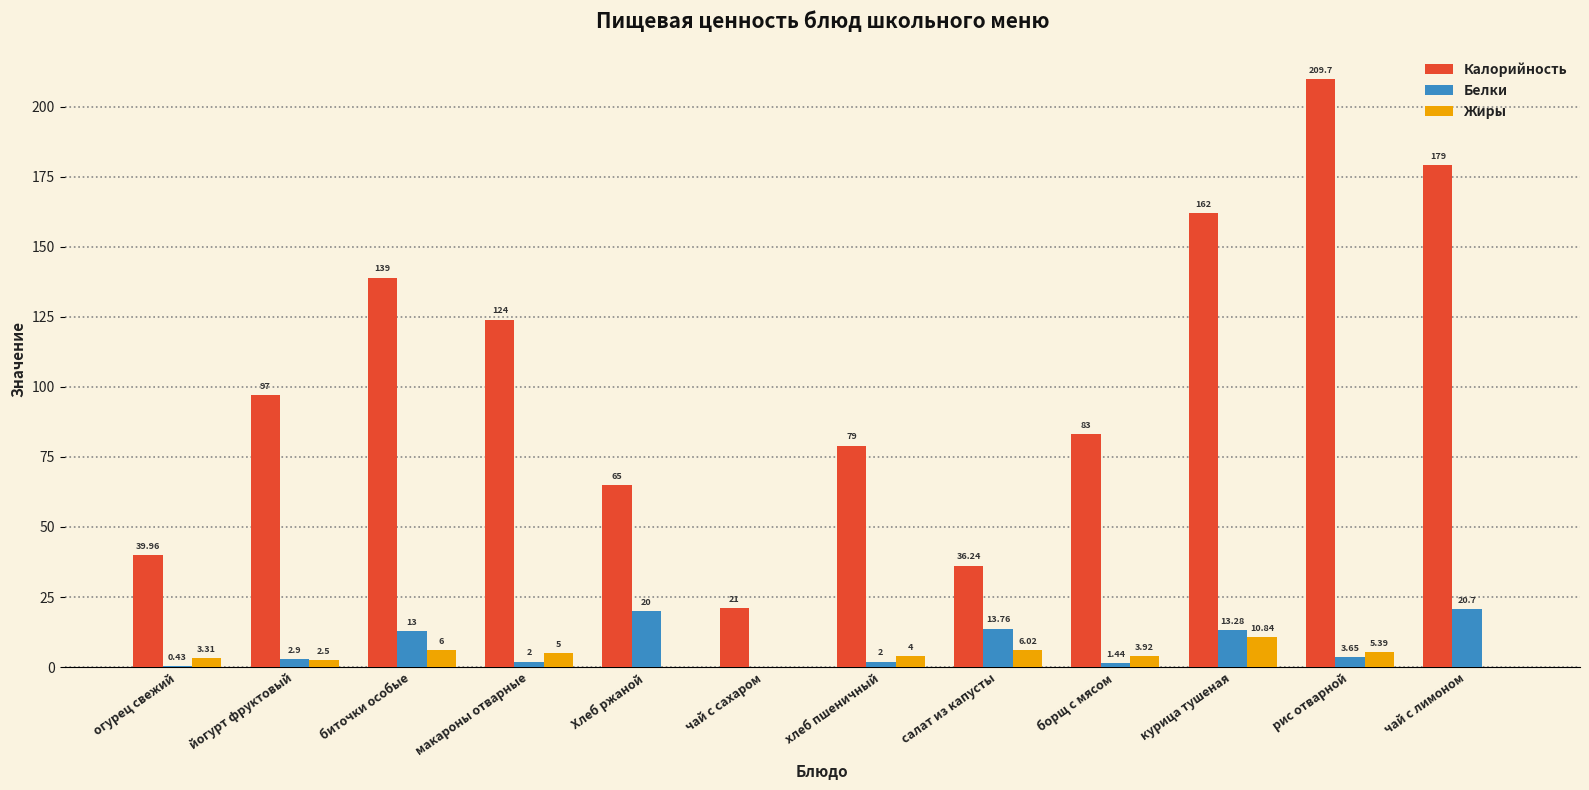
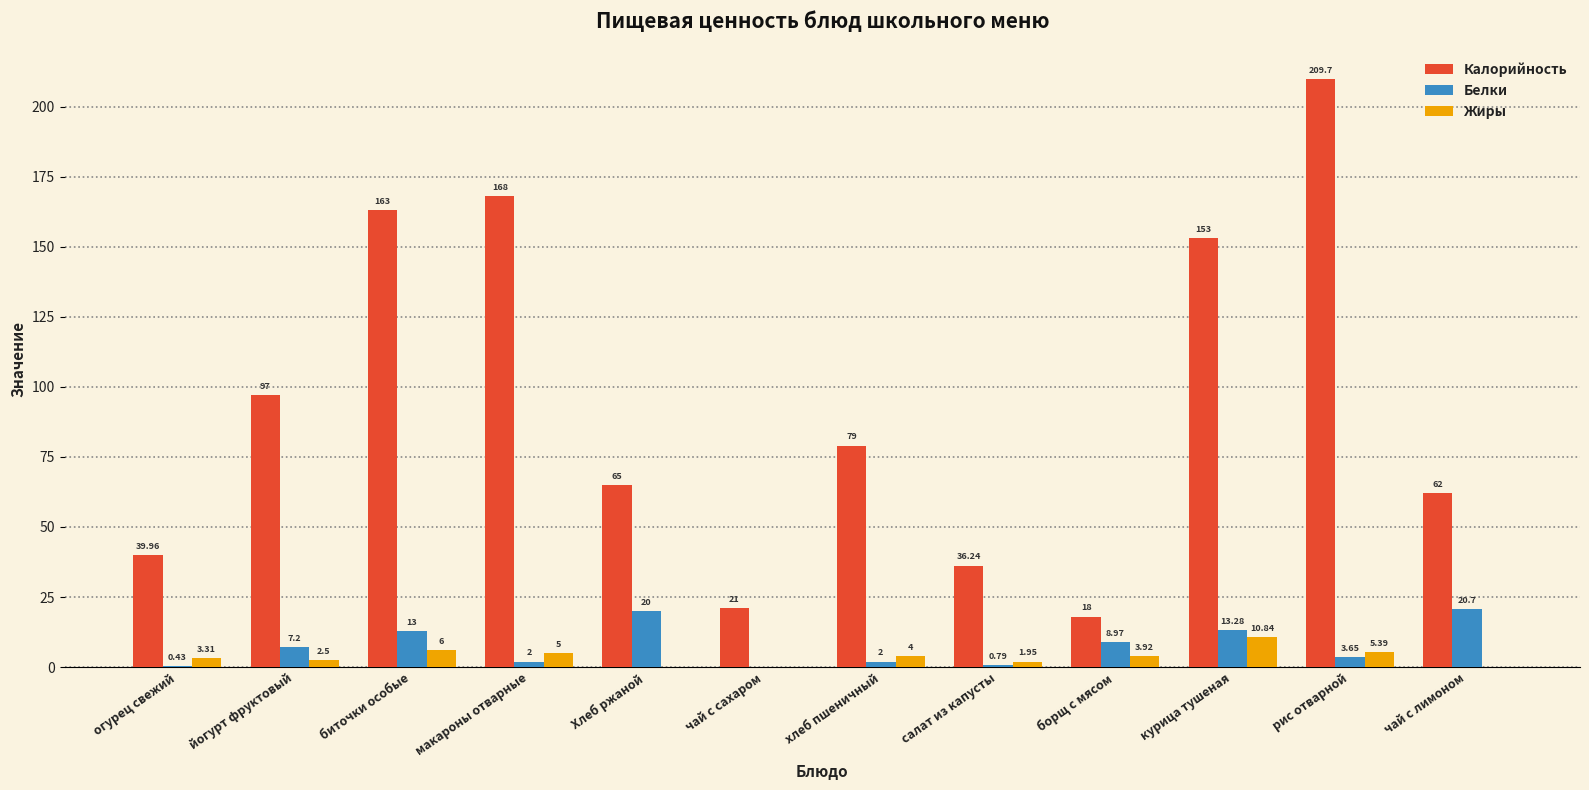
  {
    "Калорийность": {
      "огурец свежий": 39.96,
      "йогурт фруктовый": 97,
-     "биточки особые": 139,
-     "макароны отварные": 124,
+     "биточки особые": 163,
+     "макароны отварные": 168,
      "Хлеб ржаной": 65,
      "чай с сахаром": 21,
      "хлеб пшеничный": 79,
      "салат из капусты": 36.24,
-     "борщ с мясом": 83,
-     "курица тушеная": 162,
+     "борщ с мясом": 18,
+     "курица тушеная": 153,
      "рис отварной": 209.7,
-     "чай с лимоном": 179
+     "чай с лимоном": 62
    },
    "Белки": {
      "огурец свежий": 0.43,
-     "йогурт фруктовый": 2.9,
+     "йогурт фруктовый": 7.2,
      "биточки особые": 13,
      "макароны отварные": 2,
      "Хлеб ржаной": 20,
      "хлеб пшеничный": 2,
-     "салат из капусты": 13.76,
-     "борщ с мясом": 1.44,
+     "салат из капусты": 0.79,
+     "борщ с мясом": 8.97,
      "курица тушеная": 13.28,
      "рис отварной": 3.65,
      "чай с лимоном": 20.7
    },
    "Жиры": {
      "огурец свежий": 3.31,
      "йогурт фруктовый": 2.5,
      "биточки особые": 6,
      "макароны отварные": 5,
      "хлеб пшеничный": 4,
-     "салат из капусты": 6.02,
+     "салат из капусты": 1.95,
      "борщ с мясом": 3.92,
      "курица тушеная": 10.84,
      "рис отварной": 5.39
    }
  }
